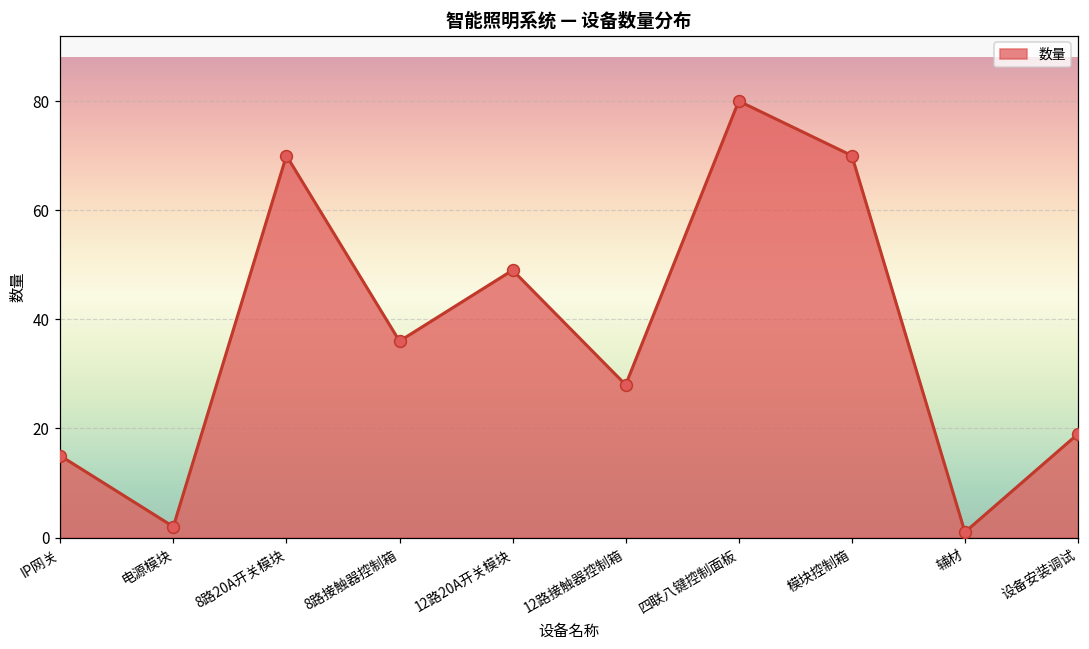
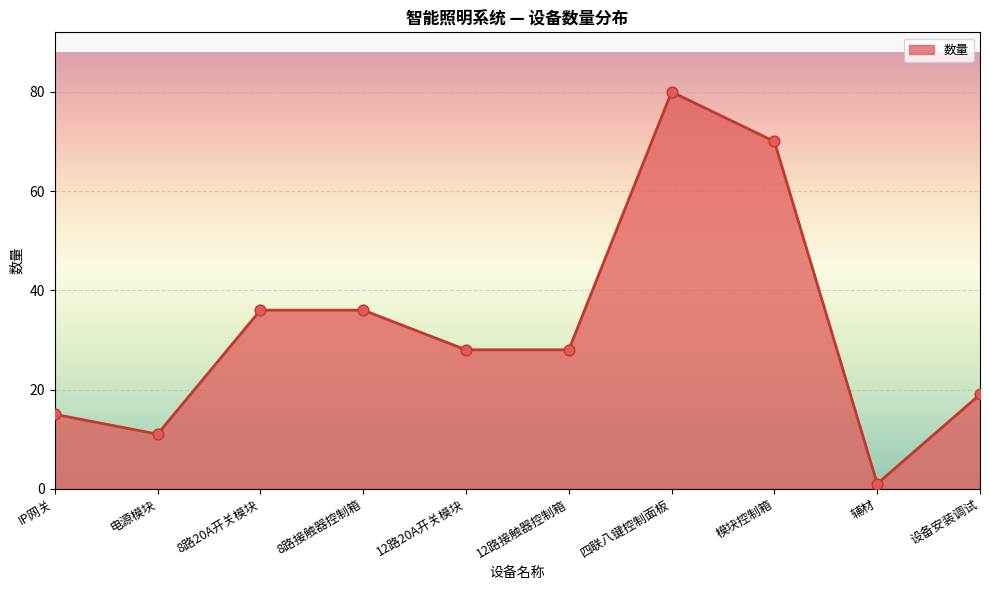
  {
    "IP网关": 15,
-   "电源模块": 2,
-   "8路20A开关模块": 70,
+   "电源模块": 11,
+   "8路20A开关模块": 36,
    "8路接触器控制箱": 36,
-   "12路20A开关模块": 49,
+   "12路20A开关模块": 28,
    "12路接触器控制箱": 28,
    "四联八键控制面板": 80,
    "模块控制箱": 70,
    "辅材": 1,
    "设备安装调试": 19
  }
